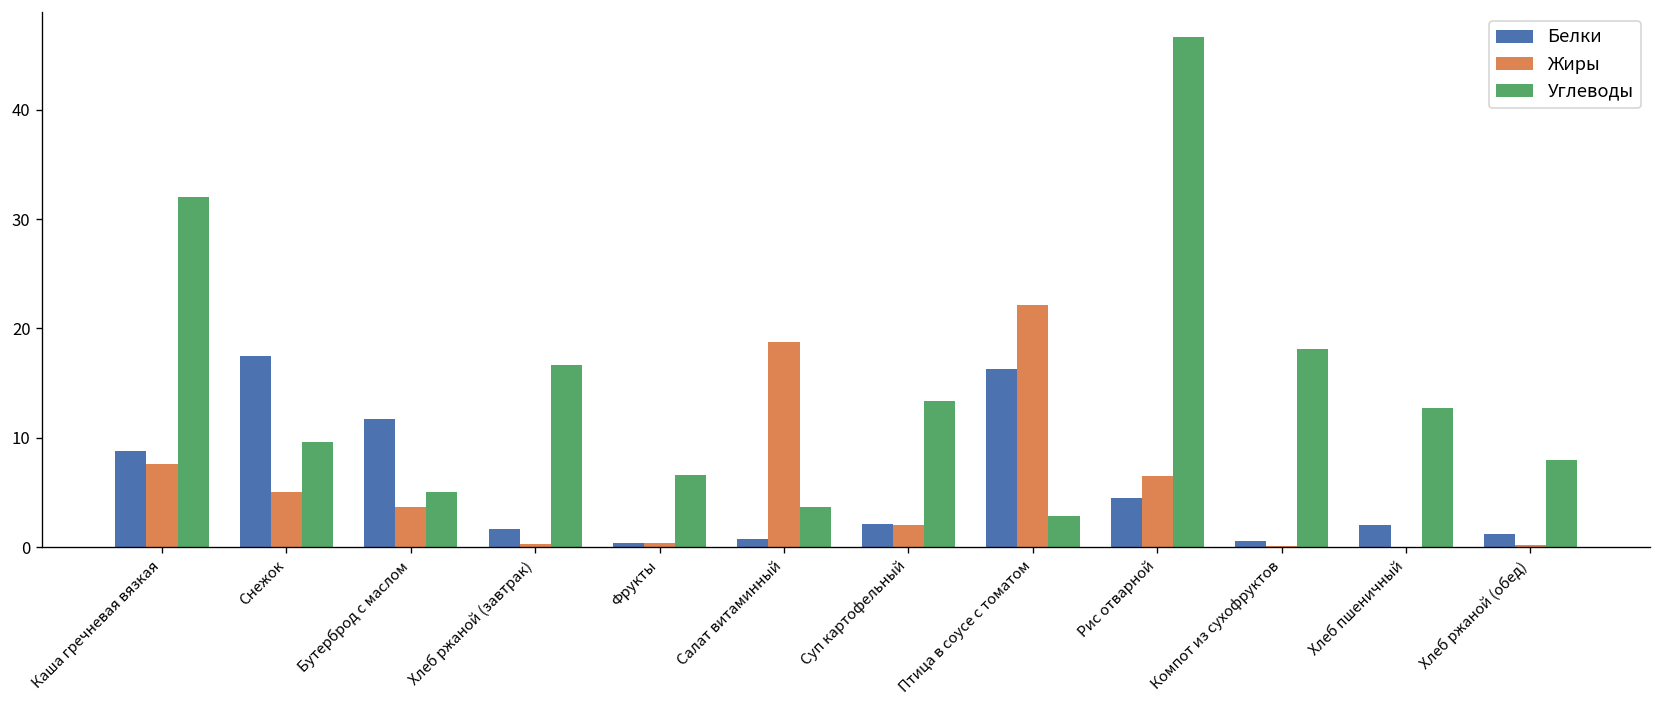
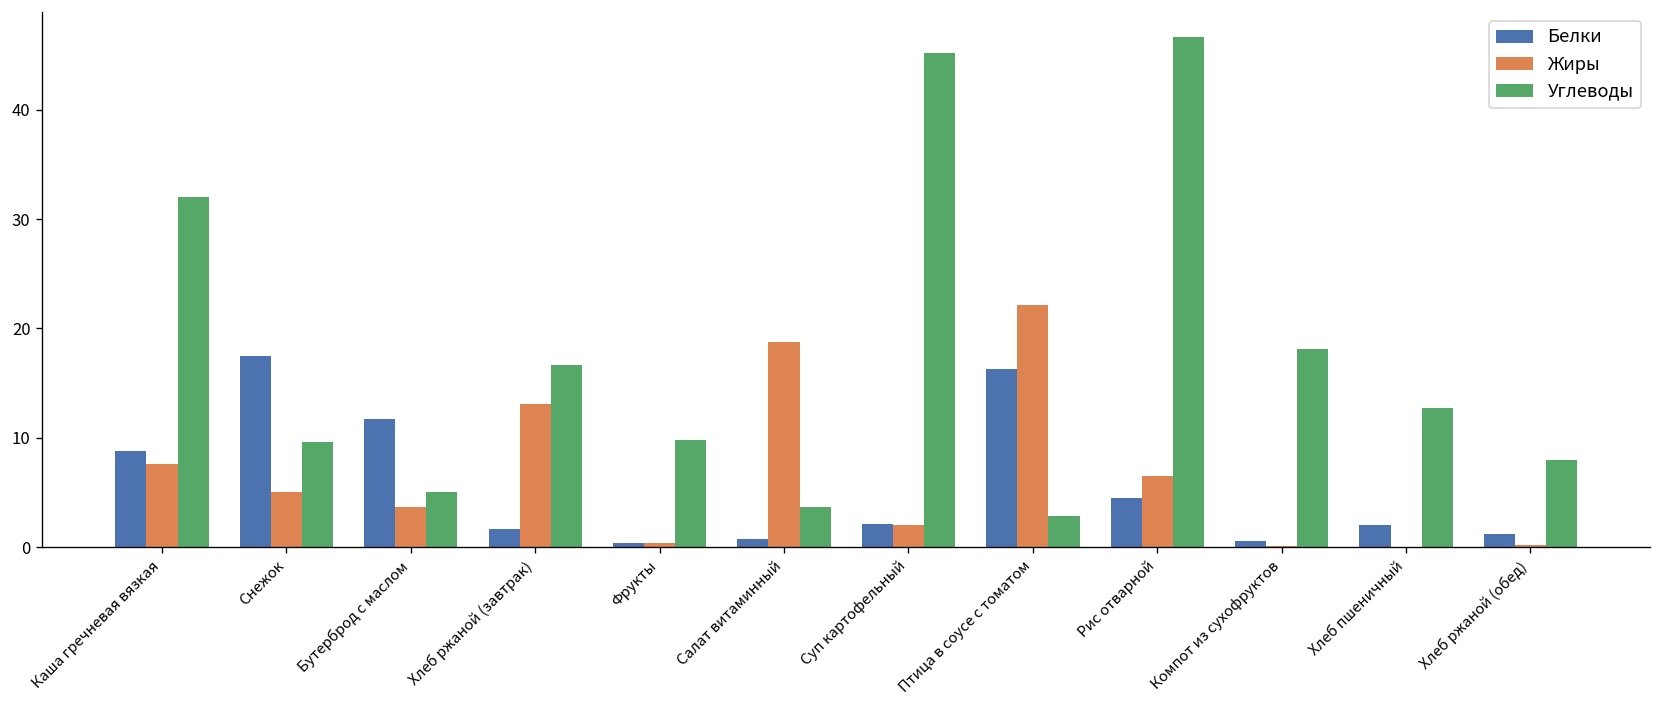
  {
    "Белки": {
      "Каша гречневая вязкая": 9,
      "Снежок": 18,
      "Бутерброд с маслом": 12,
      "Хлеб ржаной (завтрак)": 2,
      "Фрукты": 0,
      "Салат витаминный": 1,
      "Суп картофельный": 2,
      "Птица в соусе с томатом": 16,
      "Рис отварной": 5,
      "Компот из сухофруктов": 1,
      "Хлеб пшеничный": 2,
      "Хлеб ржаной (обед)": 1
    },
    "Жиры": {
      "Каша гречневая вязкая": 8,
      "Снежок": 5,
      "Бутерброд с маслом": 4,
-     "Хлеб ржаной (завтрак)": 0,
+     "Хлеб ржаной (завтрак)": 13,
      "Фрукты": 0,
      "Салат витаминный": 19,
      "Суп картофельный": 2,
      "Птица в соусе с томатом": 22,
      "Рис отварной": 7,
      "Хлеб пшеничный": 0
    },
    "Углеводы": {
      "Каша гречневая вязкая": 32,
      "Снежок": 10,
      "Бутерброд с маслом": 5,
      "Хлеб ржаной (завтрак)": 17,
-     "Фрукты": 7,
+     "Фрукты": 10,
      "Салат витаминный": 4,
-     "Суп картофельный": 13,
+     "Суп картофельный": 45,
      "Птица в соусе с томатом": 3,
      "Рис отварной": 47,
      "Компот из сухофруктов": 18,
      "Хлеб пшеничный": 13,
      "Хлеб ржаной (обед)": 8
    }
  }
